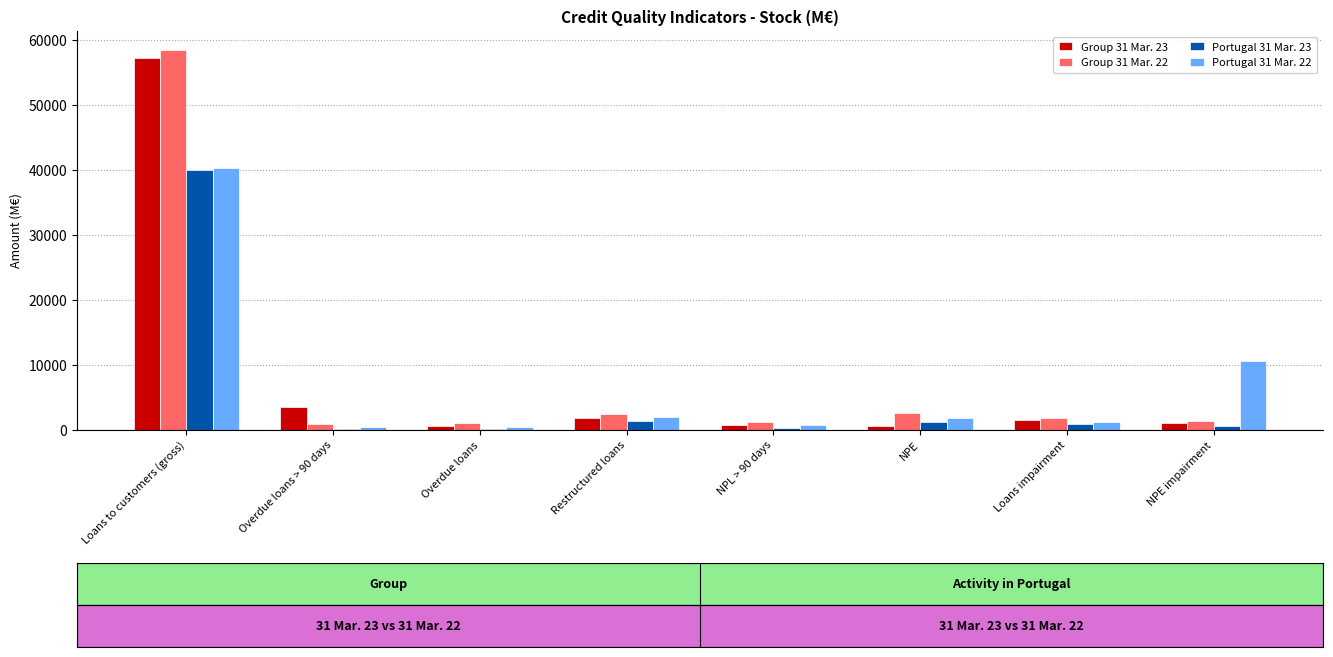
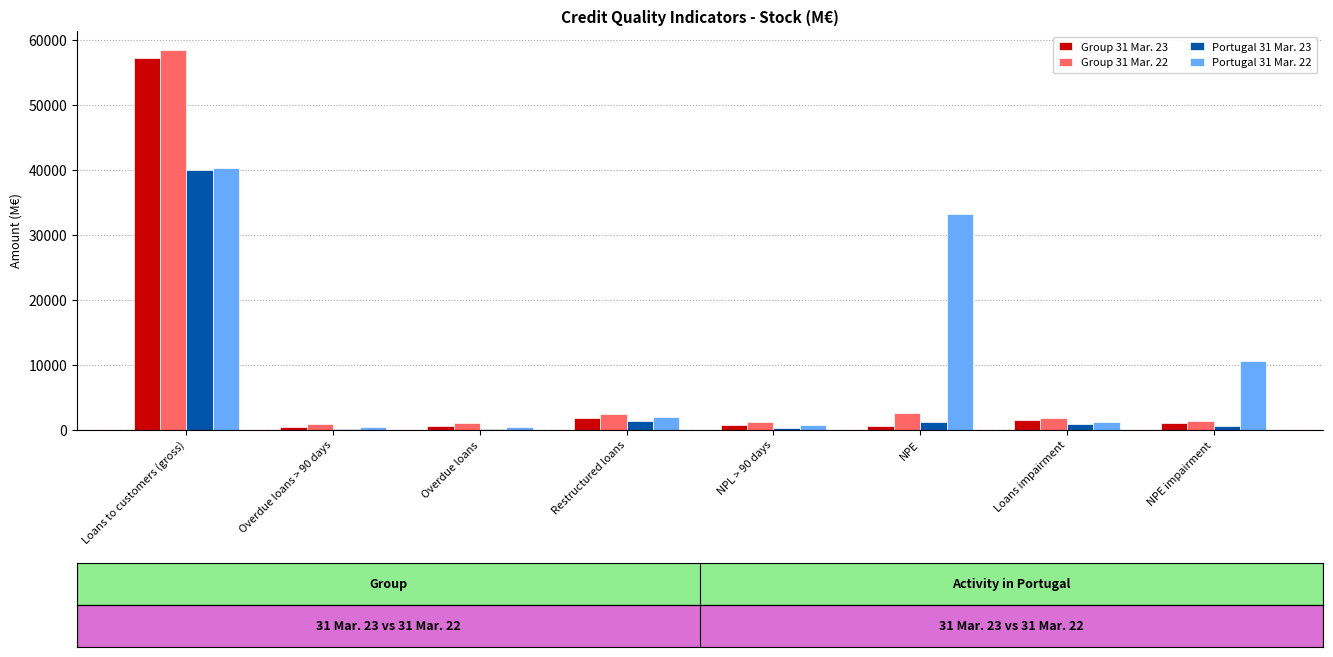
  {
    "Group 31 Mar. 23": {
      "Loans to customers (gross)": 57000,
-     "Overdue loans > 90 days": 4000,
+     "Overdue loans > 90 days": 0,
      "Overdue loans": 1000,
      "Restructured loans": 2000,
      "NPL > 90 days": 1000,
      "NPE": 1000,
      "Loans impairment": 2000,
      "NPE impairment": 1000
    },
    "Group 31 Mar. 22": {
      "Loans to customers (gross)": 58000,
      "Overdue loans > 90 days": 1000,
      "Overdue loans": 1000,
      "Restructured loans": 2000,
      "NPL > 90 days": 1000,
      "NPE": 3000,
      "Loans impairment": 2000,
      "NPE impairment": 1000
    },
    "Portugal 31 Mar. 23": {
      "Loans to customers (gross)": 40000,
      "Restructured loans": 1000,
      "NPE": 1000,
      "Loans impairment": 1000,
      "NPE impairment": 1000
    },
    "Portugal 31 Mar. 22": {
      "Loans to customers (gross)": 40000,
      "Overdue loans > 90 days": 1000,
      "Overdue loans": 1000,
      "Restructured loans": 2000,
      "NPL > 90 days": 1000,
-     "NPE": 2000,
+     "NPE": 33000,
      "Loans impairment": 1000,
      "NPE impairment": 11000
    }
  }
